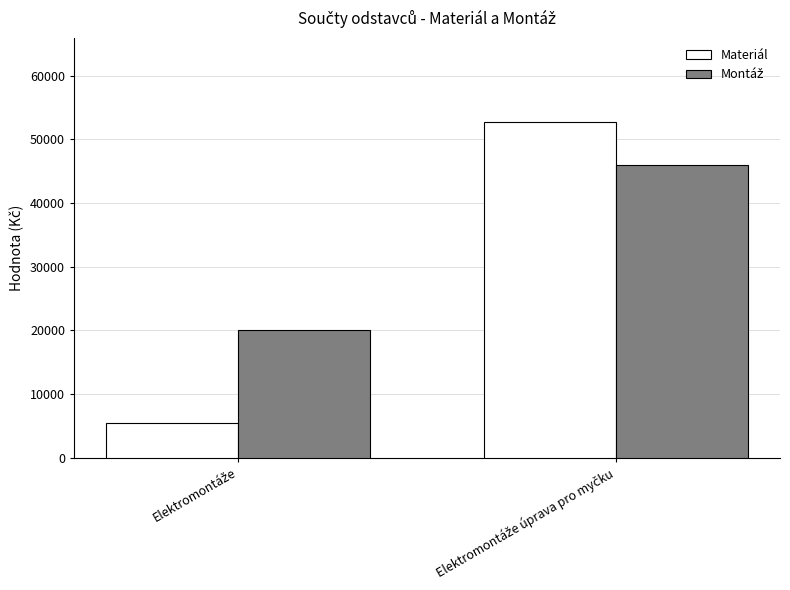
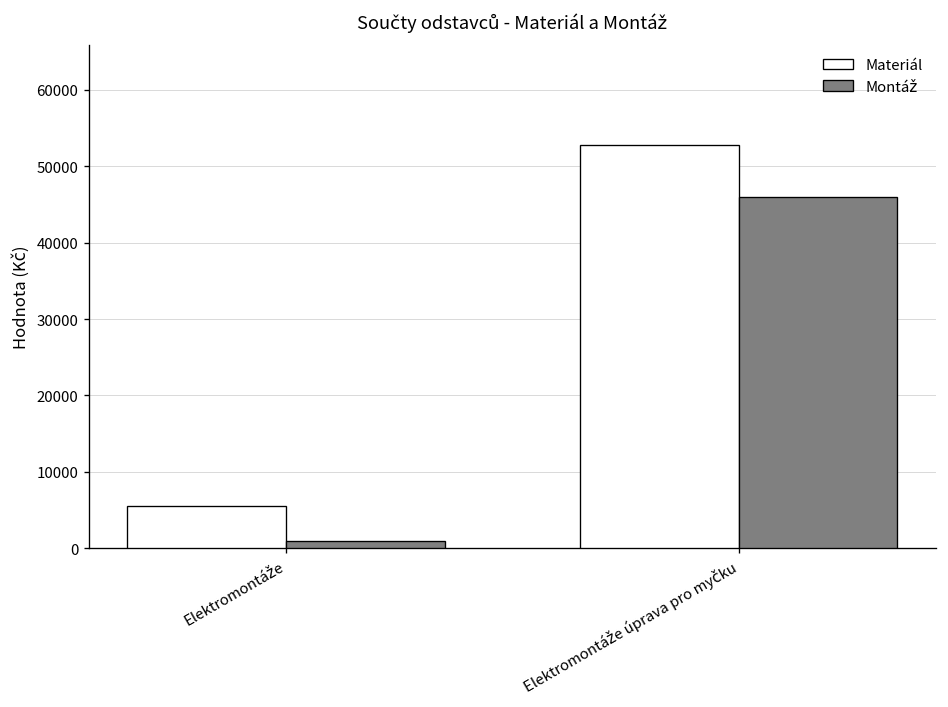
  {
    "Materiál": {
      "Elektromontáže": 6000,
      "Elektromontáže úprava pro myčku": 53000
    },
    "Montáž": {
-     "Elektromontáže": 20000,
+     "Elektromontáže": 1000,
      "Elektromontáže úprava pro myčku": 46000
    }
  }
